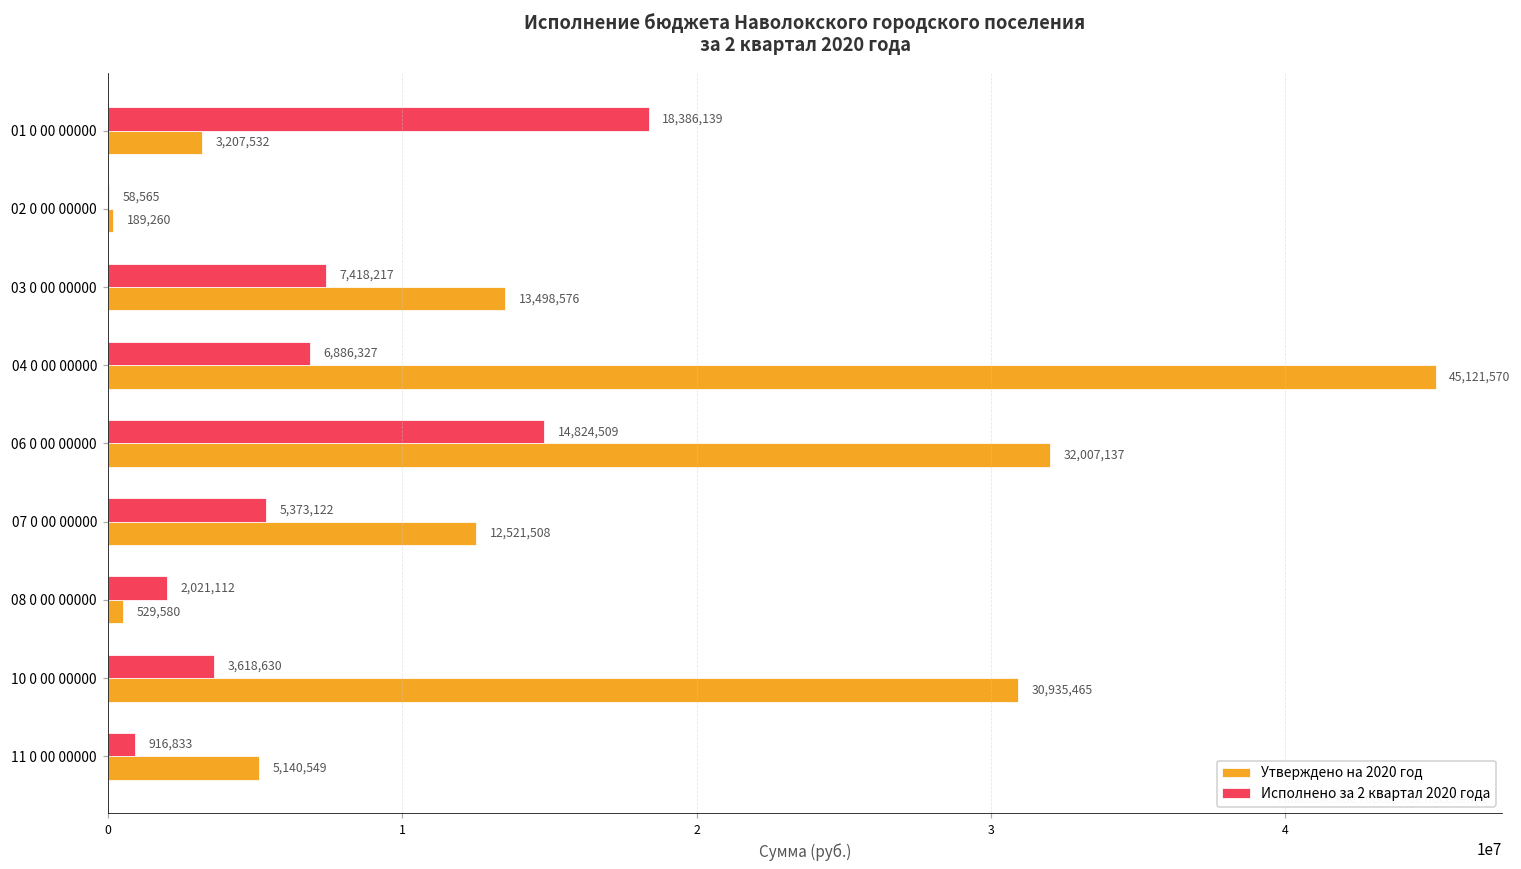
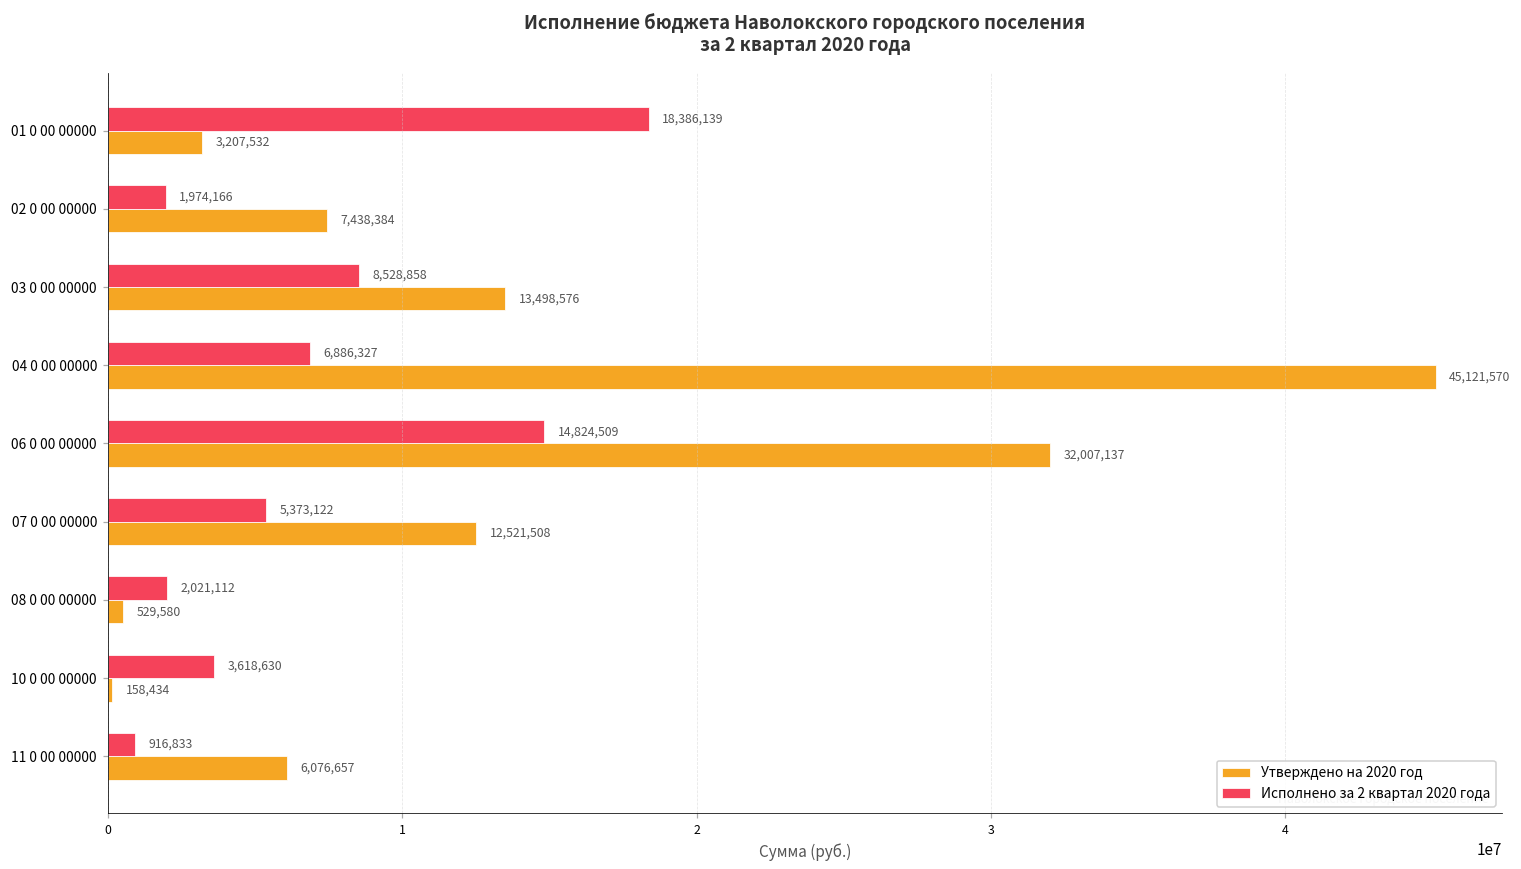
  {
    "Утверждено на 2020 год": {
      "01 0 00 00000": "3,207,532",
-     "02 0 00 00000": "189,260",
+     "02 0 00 00000": "7,438,384",
      "03 0 00 00000": "13,498,576",
      "04 0 00 00000": "45,121,570",
      "06 0 00 00000": "32,007,137",
      "07 0 00 00000": "12,521,508",
      "08 0 00 00000": "529,580",
-     "10 0 00 00000": "30,935,465",
-     "11 0 00 00000": "5,140,549"
+     "10 0 00 00000": "158,434",
+     "11 0 00 00000": "6,076,657"
    },
    "Исполнено за 2 квартал 2020 года": {
      "01 0 00 00000": "18,386,139",
-     "02 0 00 00000": "58,565",
-     "03 0 00 00000": "7,418,217",
+     "02 0 00 00000": "1,974,166",
+     "03 0 00 00000": "8,528,858",
      "04 0 00 00000": "6,886,327",
      "06 0 00 00000": "14,824,509",
      "07 0 00 00000": "5,373,122",
      "08 0 00 00000": "2,021,112",
      "10 0 00 00000": "3,618,630",
      "11 0 00 00000": "916,833"
    }
  }
